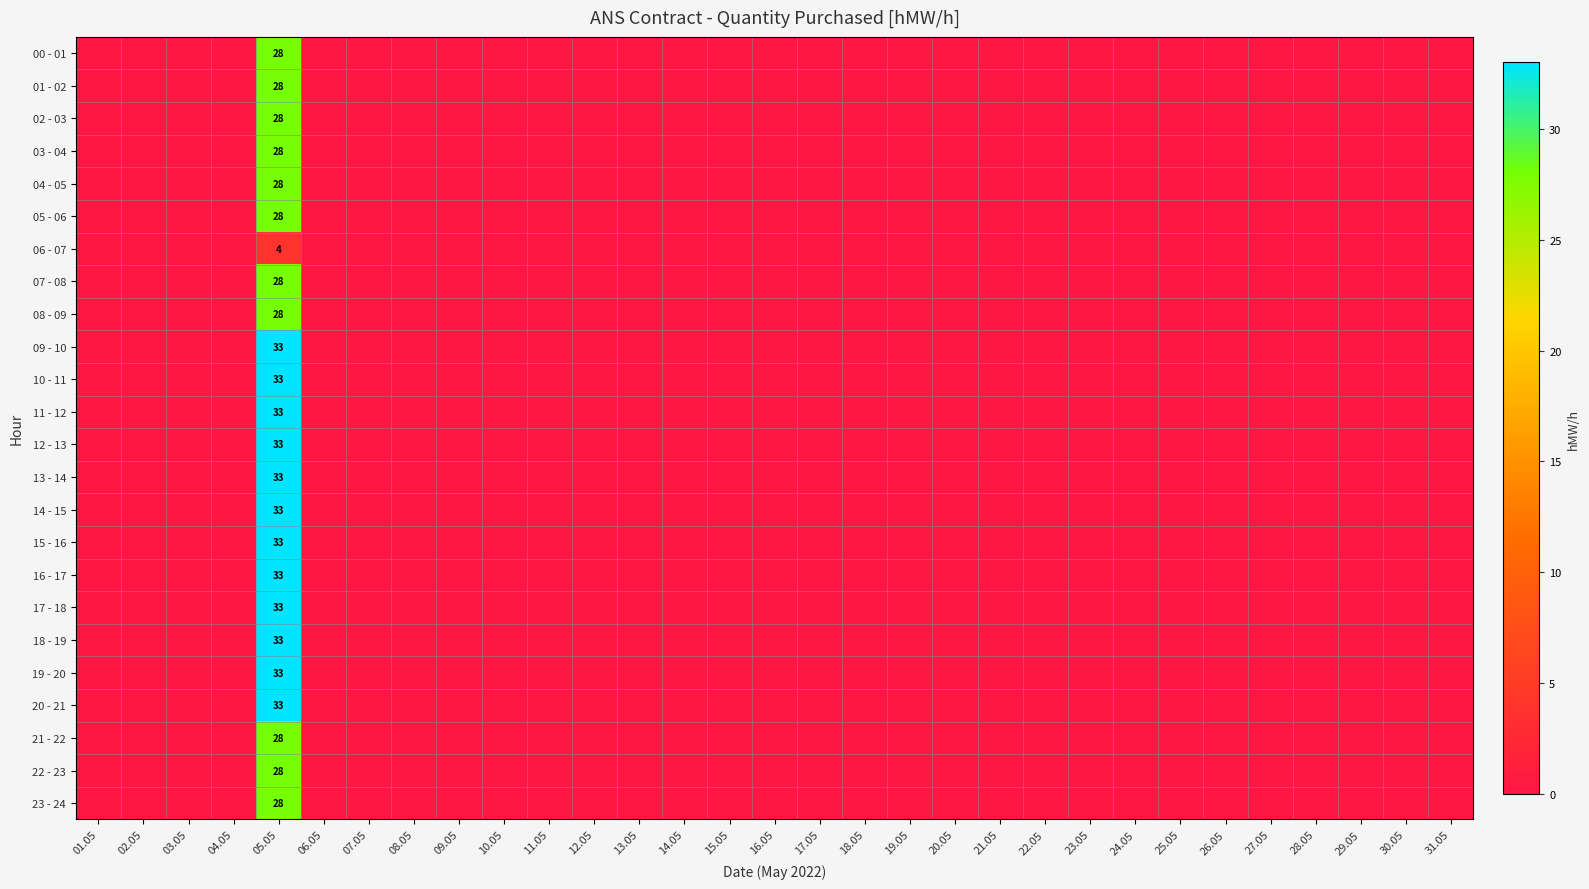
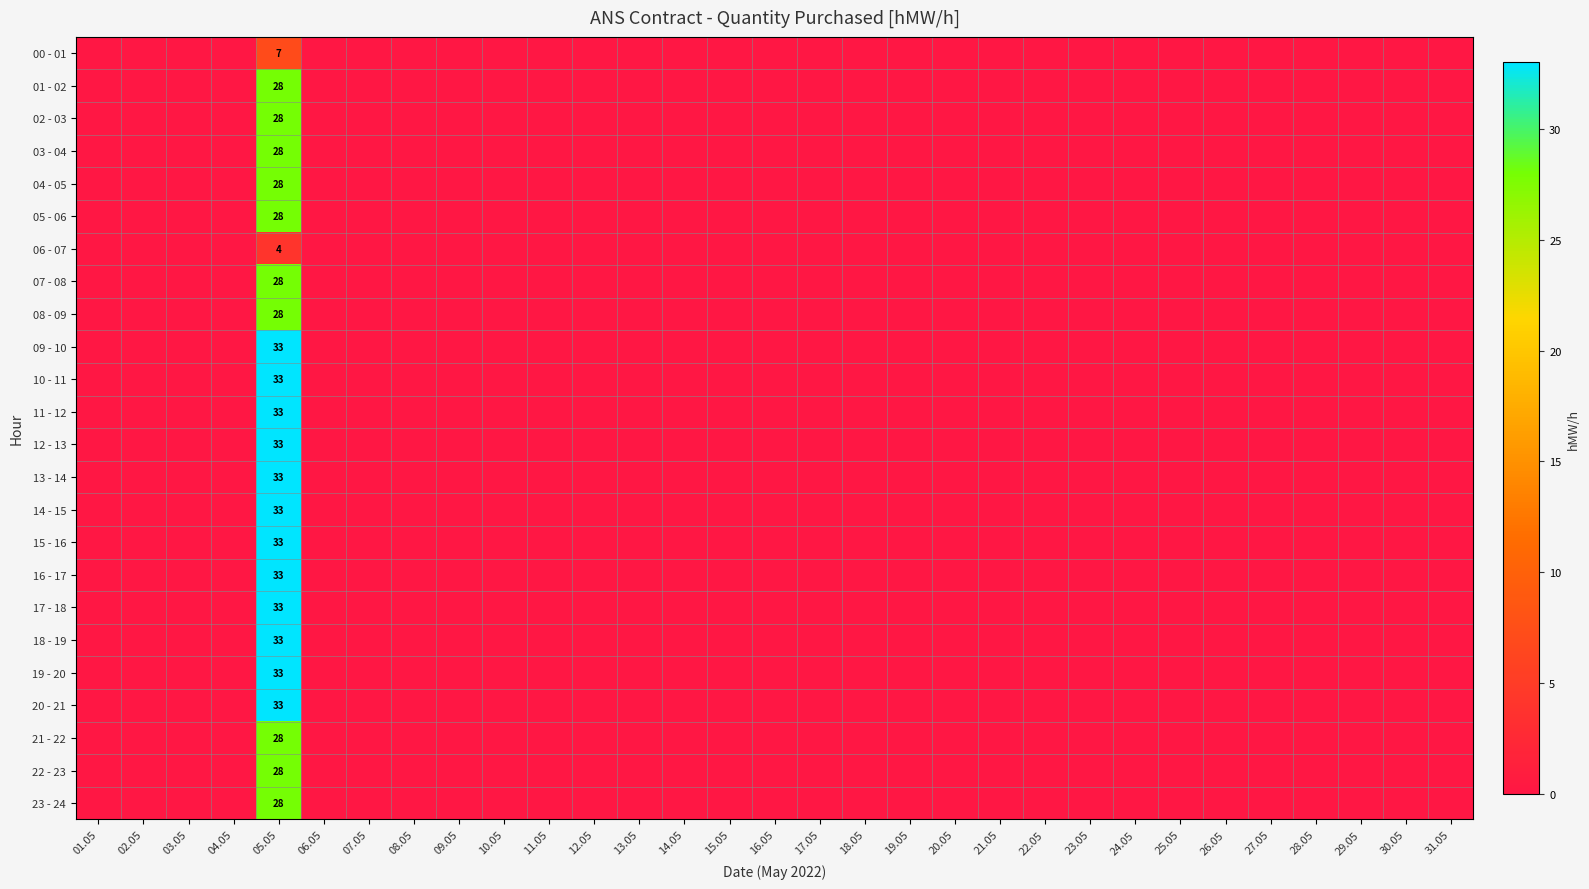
  {
    "00 - 01": {
-     "05.05": 28
+     "05.05": 7
    },
    "01 - 02": {
      "05.05": 28
    },
    "02 - 03": {
      "05.05": 28
    },
    "03 - 04": {
      "05.05": 28
    },
    "04 - 05": {
      "05.05": 28
    },
    "05 - 06": {
      "05.05": 28
    },
    "06 - 07": {
      "05.05": 4
    },
    "07 - 08": {
      "05.05": 28
    },
    "08 - 09": {
      "05.05": 28
    },
    "09 - 10": {
      "05.05": 33
    },
    "10 - 11": {
      "05.05": 33
    },
    "11 - 12": {
      "05.05": 33
    },
    "12 - 13": {
      "05.05": 33
    },
    "13 - 14": {
      "05.05": 33
    },
    "14 - 15": {
      "05.05": 33
    },
    "15 - 16": {
      "05.05": 33
    },
    "16 - 17": {
      "05.05": 33
    },
    "17 - 18": {
      "05.05": 33
    },
    "18 - 19": {
      "05.05": 33
    },
    "19 - 20": {
      "05.05": 33
    },
    "20 - 21": {
      "05.05": 33
    },
    "21 - 22": {
      "05.05": 28
    },
    "22 - 23": {
      "05.05": 28
    },
    "23 - 24": {
      "05.05": 28
    }
  }
